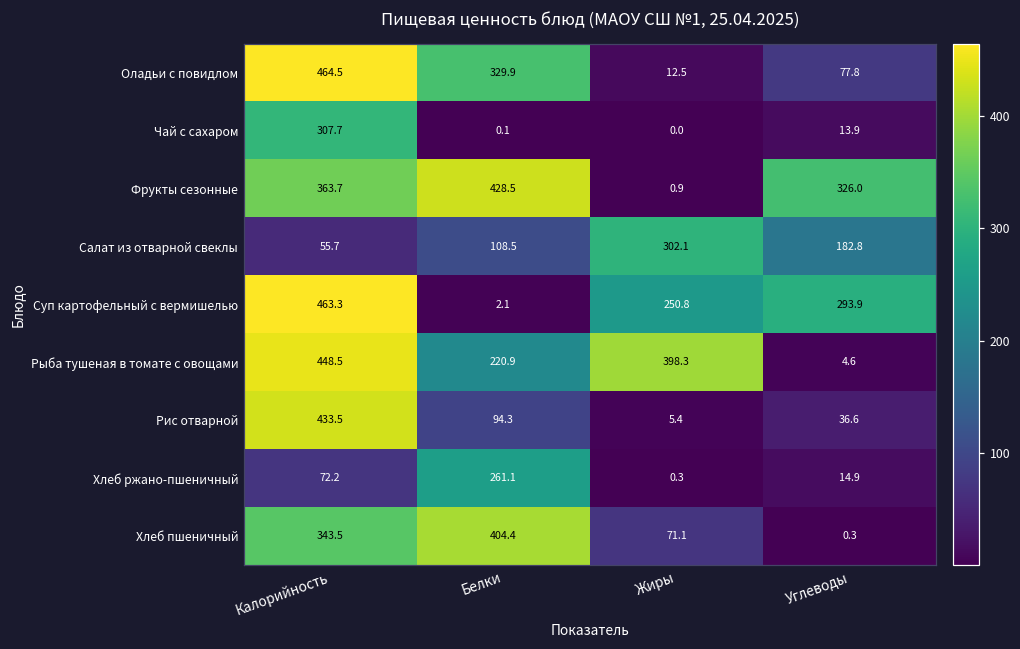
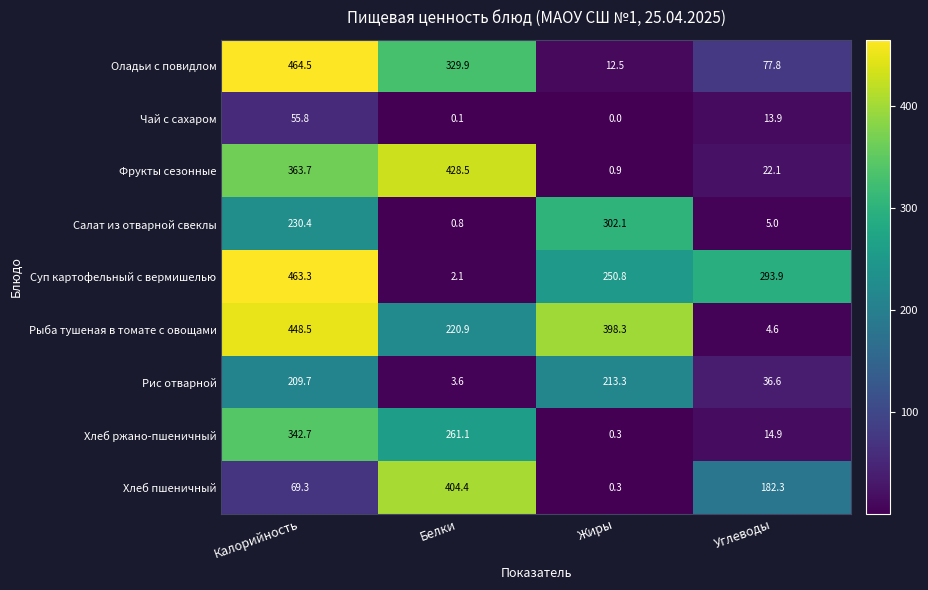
  {
    "Оладьи с повидлом": {
      "Калорийность": 464.5,
      "Белки": 329.9,
      "Жиры": 12.5,
      "Углеводы": 77.8
    },
    "Чай с сахаром": {
-     "Калорийность": 307.7,
+     "Калорийность": 55.8,
      "Белки": 0.1,
      "Жиры": 0.0,
      "Углеводы": 13.9
    },
    "Фрукты сезонные": {
      "Калорийность": 363.7,
      "Белки": 428.5,
      "Жиры": 0.9,
-     "Углеводы": 326.0
+     "Углеводы": 22.1
    },
    "Салат из отварной свеклы": {
-     "Калорийность": 55.7,
-     "Белки": 108.5,
+     "Калорийность": 230.4,
+     "Белки": 0.8,
      "Жиры": 302.1,
-     "Углеводы": 182.8
+     "Углеводы": 5.0
    },
    "Суп картофельный с вермишелью": {
      "Калорийность": 463.3,
      "Белки": 2.1,
      "Жиры": 250.8,
      "Углеводы": 293.9
    },
    "Рыба тушеная в томате с овощами": {
      "Калорийность": 448.5,
      "Белки": 220.9,
      "Жиры": 398.3,
      "Углеводы": 4.6
    },
    "Рис отварной": {
-     "Калорийность": 433.5,
-     "Белки": 94.3,
-     "Жиры": 5.4,
+     "Калорийность": 209.7,
+     "Белки": 3.6,
+     "Жиры": 213.3,
      "Углеводы": 36.6
    },
    "Хлеб ржано-пшеничный": {
-     "Калорийность": 72.2,
+     "Калорийность": 342.7,
      "Белки": 261.1,
      "Жиры": 0.3,
      "Углеводы": 14.9
    },
    "Хлеб пшеничный": {
-     "Калорийность": 343.5,
+     "Калорийность": 69.3,
      "Белки": 404.4,
-     "Жиры": 71.1,
-     "Углеводы": 0.3
+     "Жиры": 0.3,
+     "Углеводы": 182.3
    }
  }
